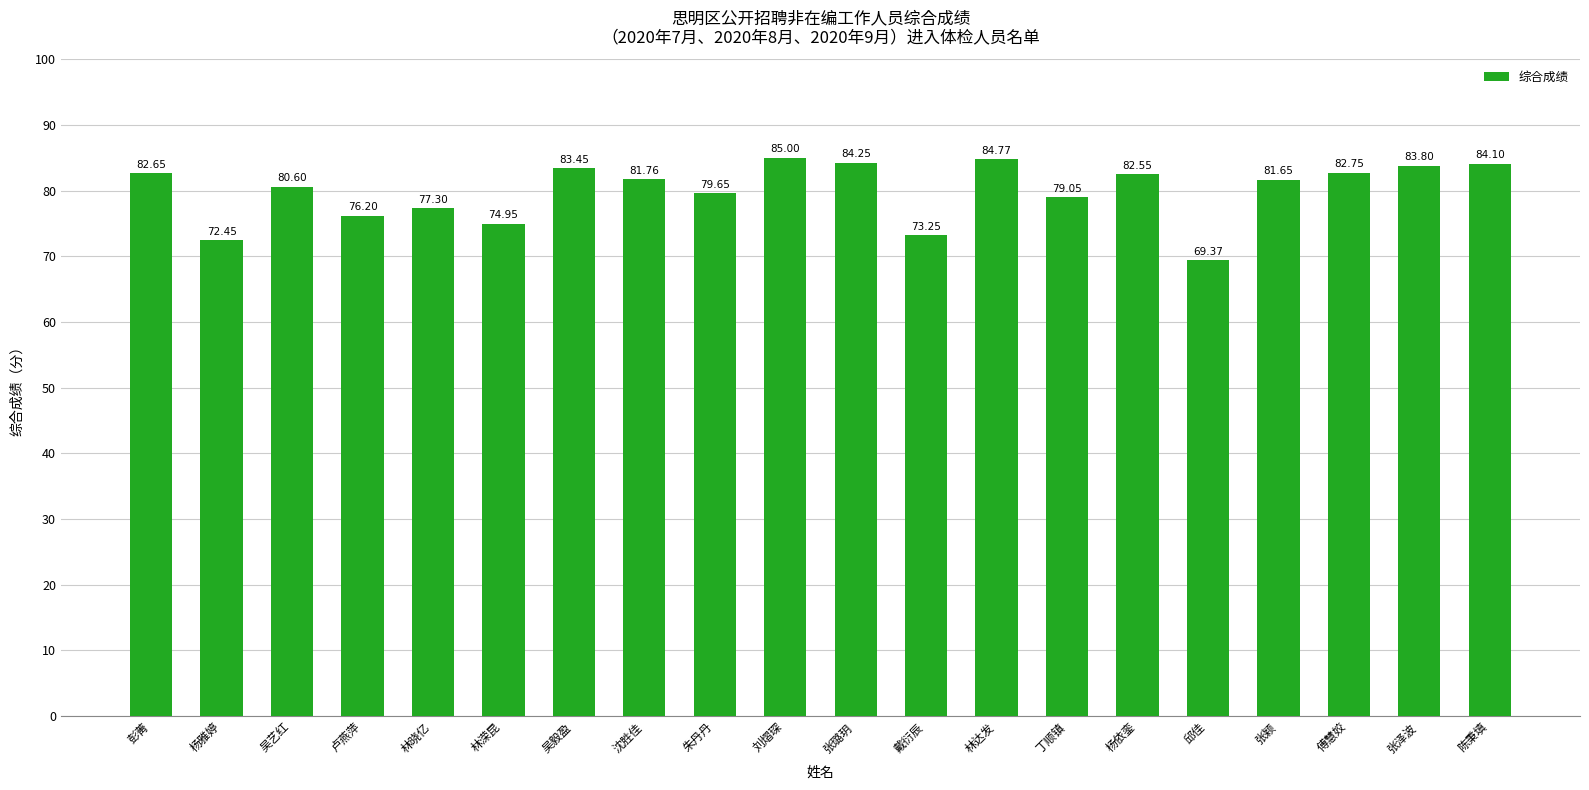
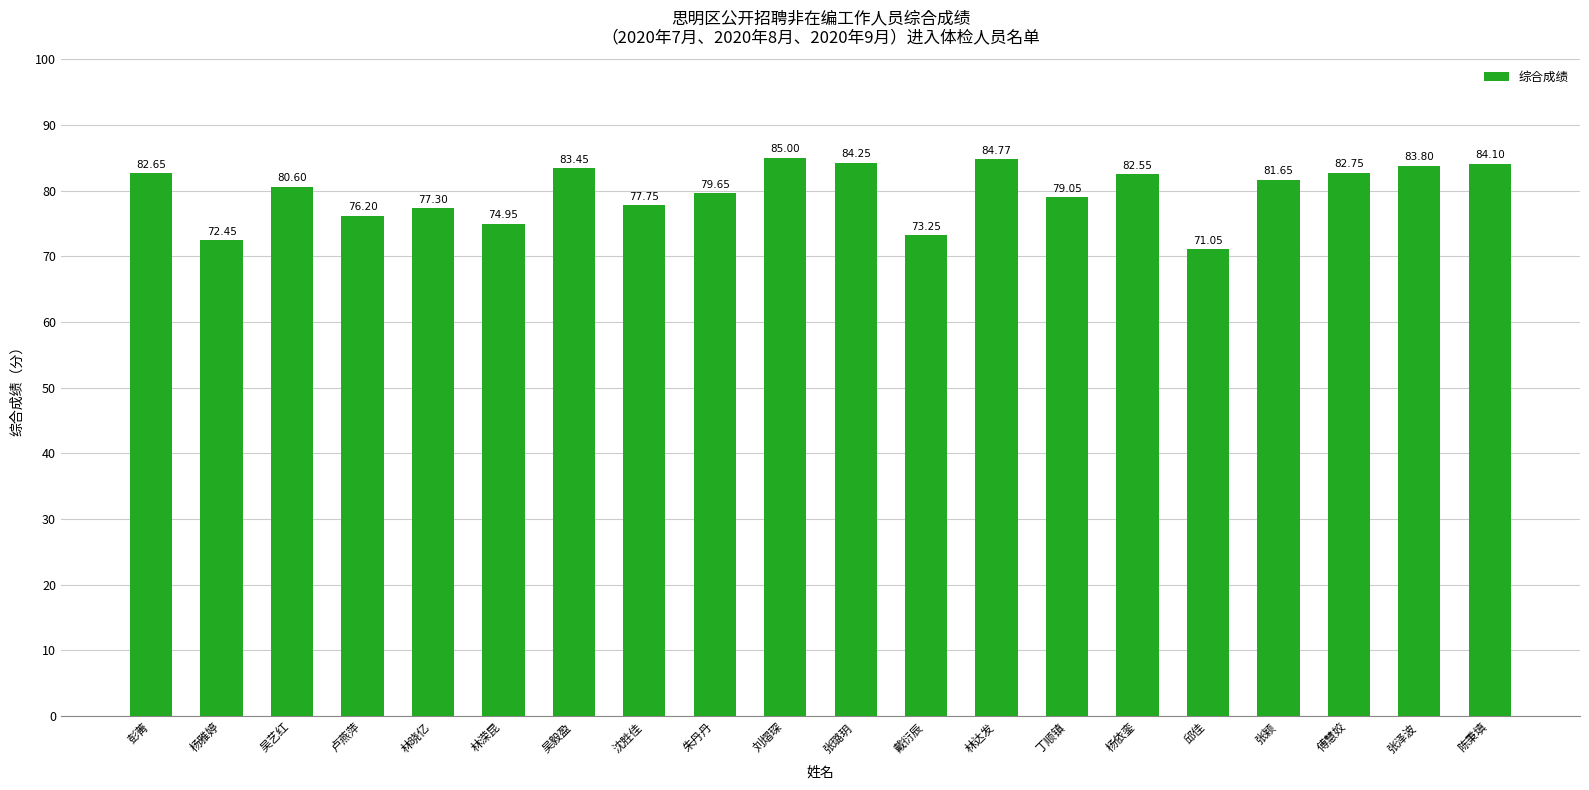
  {
    "彭菁": 82.65,
    "杨雅婷": 72.45,
    "吴艺红": 80.60,
    "卢燕萍": 76.20,
    "林晓亿": 77.30,
    "林溁昆": 74.95,
    "吴毅盈": 83.45,
-   "沈胜佳": 81.76,
+   "沈胜佳": 77.75,
    "朱丹丹": 79.65,
    "刘熠琛": 85.00,
    "张璐玥": 84.25,
    "戴衍辰": 73.25,
    "林达发": 84.77,
    "丁顺镇": 79.05,
    "杨依銮": 82.55,
-   "邱佳": 69.37,
+   "邱佳": 71.05,
    "张颖": 81.65,
    "傅慧姣": 82.75,
    "张泽波": 83.80,
    "陈秉填": 84.10
  }
